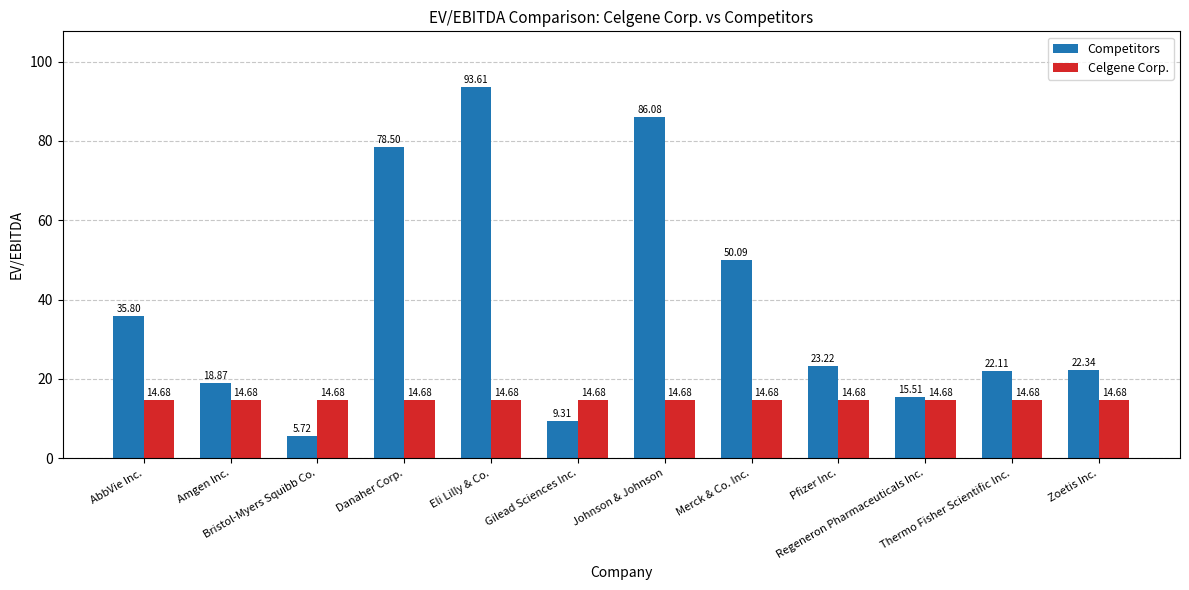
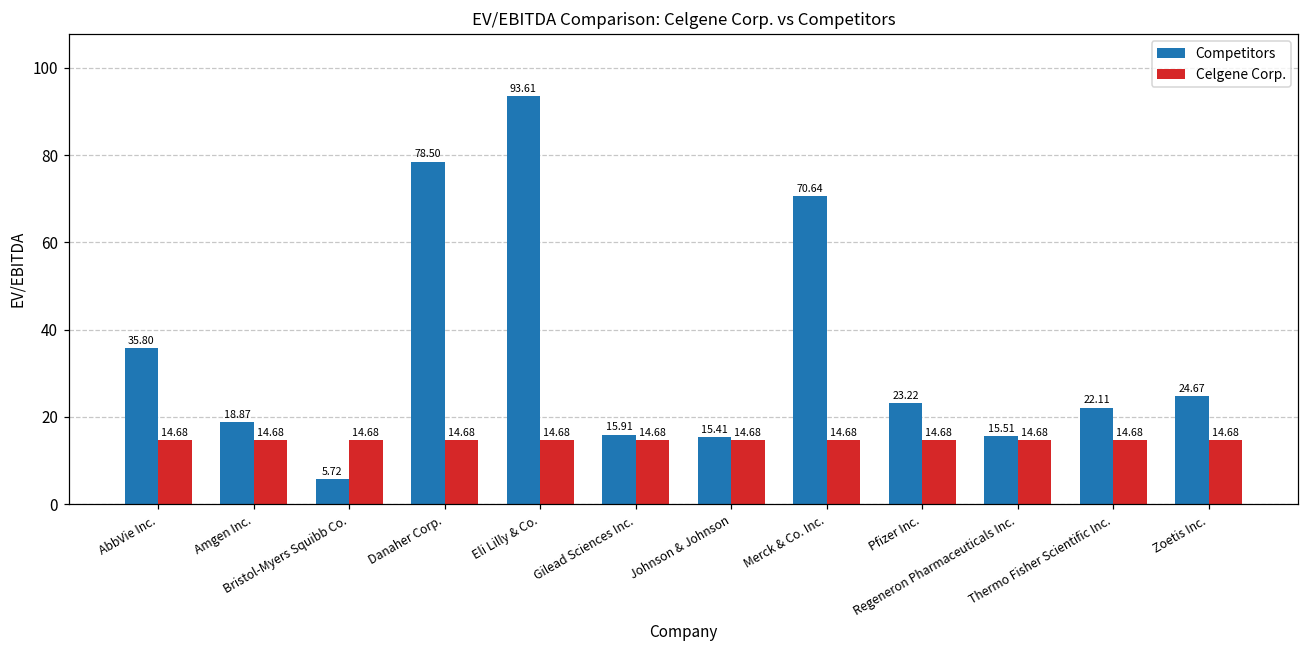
  {
    "Competitors": {
      "AbbVie Inc.": 35.80,
      "Amgen Inc.": 18.87,
      "Bristol-Myers Squibb Co.": 5.72,
      "Danaher Corp.": 78.50,
      "Eli Lilly & Co.": 93.61,
-     "Gilead Sciences Inc.": 9.31,
-     "Johnson & Johnson": 86.08,
-     "Merck & Co. Inc.": 50.09,
+     "Gilead Sciences Inc.": 15.91,
+     "Johnson & Johnson": 15.41,
+     "Merck & Co. Inc.": 70.64,
      "Pfizer Inc.": 23.22,
      "Regeneron Pharmaceuticals Inc.": 15.51,
      "Thermo Fisher Scientific Inc.": 22.11,
-     "Zoetis Inc.": 22.34
+     "Zoetis Inc.": 24.67
    },
    "Celgene Corp.": {
      "AbbVie Inc.": 14.68,
      "Amgen Inc.": 14.68,
      "Bristol-Myers Squibb Co.": 14.68,
      "Danaher Corp.": 14.68,
      "Eli Lilly & Co.": 14.68,
      "Gilead Sciences Inc.": 14.68,
      "Johnson & Johnson": 14.68,
      "Merck & Co. Inc.": 14.68,
      "Pfizer Inc.": 14.68,
      "Regeneron Pharmaceuticals Inc.": 14.68,
      "Thermo Fisher Scientific Inc.": 14.68,
      "Zoetis Inc.": 14.68
    }
  }
